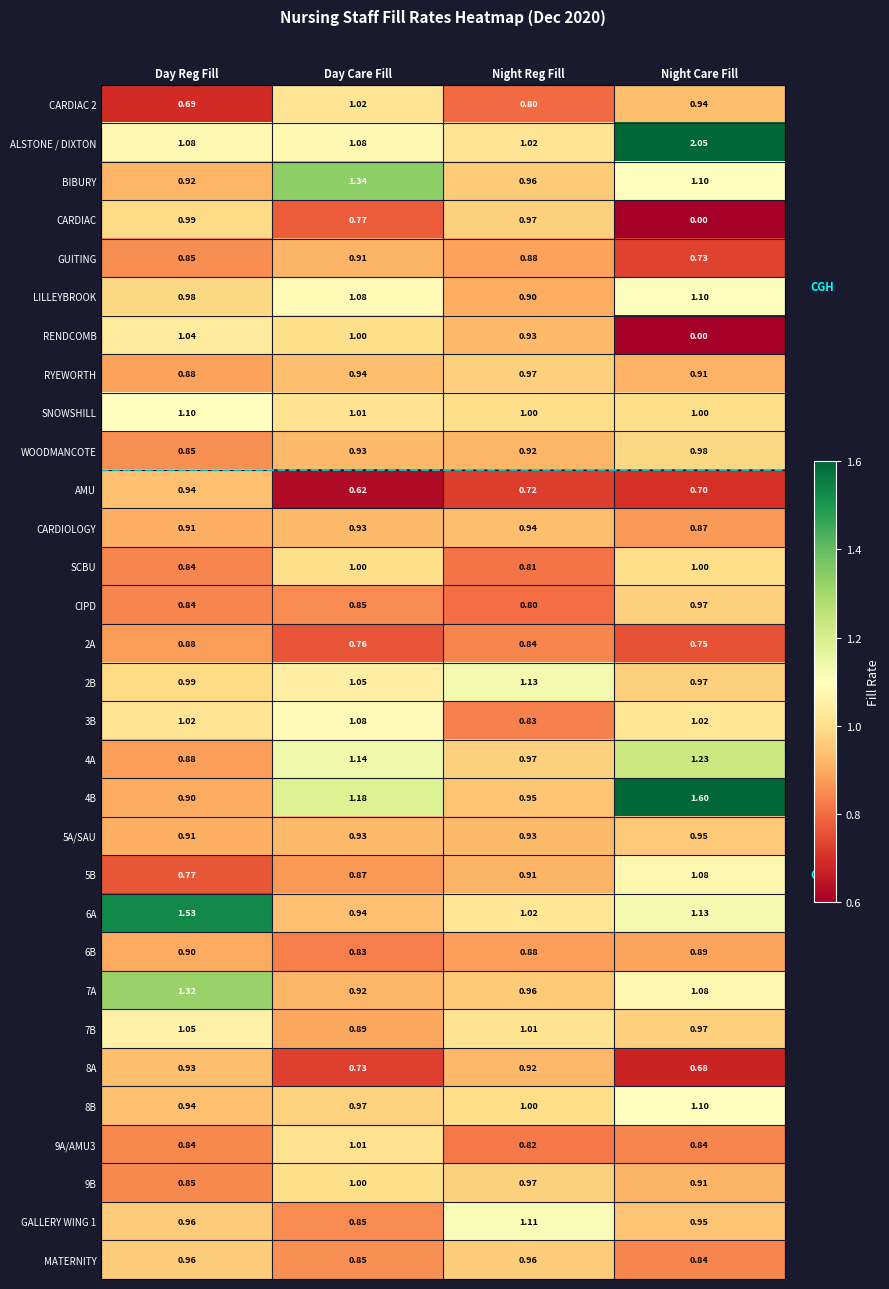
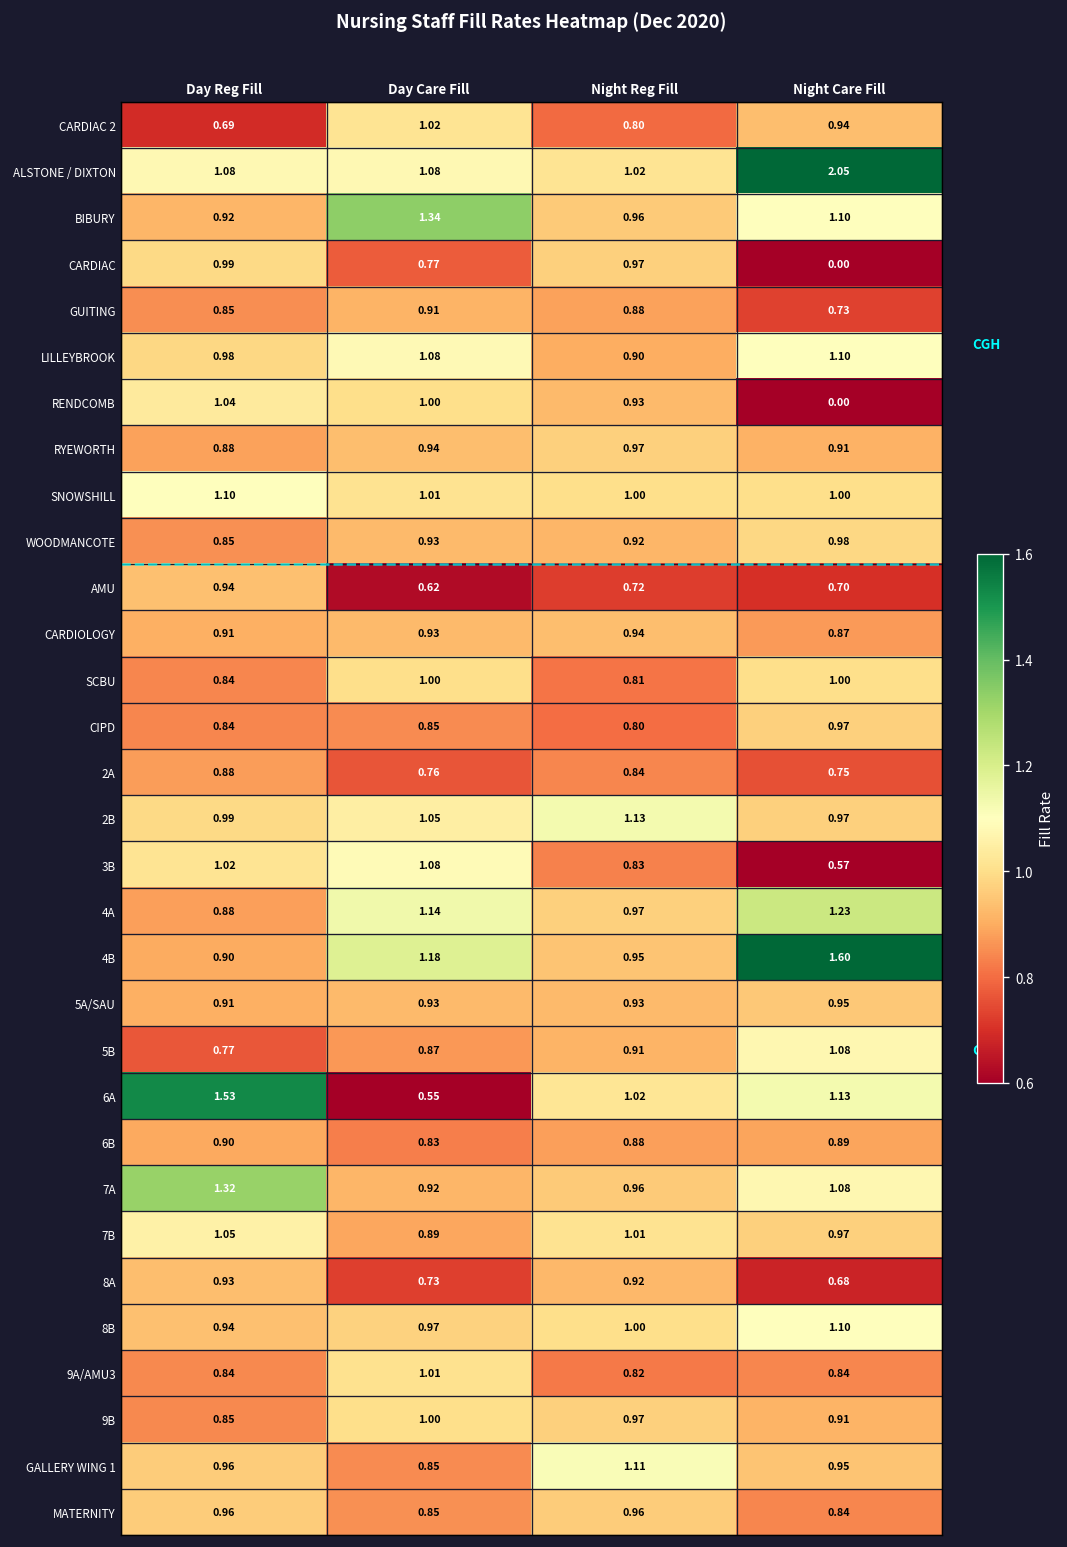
  {
    "CARDIAC 2": {
      "Day Reg Fill": 0.69,
      "Day Care Fill": 1.02,
      "Night Reg Fill": 0.80,
      "Night Care Fill": 0.94
    },
    "ALSTONE / DIXTON": {
      "Day Reg Fill": 1.08,
      "Day Care Fill": 1.08,
      "Night Reg Fill": 1.02,
      "Night Care Fill": 2.05
    },
    "BIBURY": {
      "Day Reg Fill": 0.92,
      "Day Care Fill": 1.34,
      "Night Reg Fill": 0.96,
      "Night Care Fill": 1.10
    },
    "CARDIAC": {
      "Day Reg Fill": 0.99,
      "Day Care Fill": 0.77,
      "Night Reg Fill": 0.97,
      "Night Care Fill": 0.00
    },
    "GUITING": {
      "Day Reg Fill": 0.85,
      "Day Care Fill": 0.91,
      "Night Reg Fill": 0.88,
      "Night Care Fill": 0.73
    },
    "LILLEYBROOK": {
      "Day Reg Fill": 0.98,
      "Day Care Fill": 1.08,
      "Night Reg Fill": 0.90,
      "Night Care Fill": 1.10
    },
    "RENDCOMB": {
      "Day Reg Fill": 1.04,
      "Day Care Fill": 1.00,
      "Night Reg Fill": 0.93,
      "Night Care Fill": 0.00
    },
    "RYEWORTH": {
      "Day Reg Fill": 0.88,
      "Day Care Fill": 0.94,
      "Night Reg Fill": 0.97,
      "Night Care Fill": 0.91
    },
    "SNOWSHILL": {
      "Day Reg Fill": 1.10,
      "Day Care Fill": 1.01,
      "Night Reg Fill": 1.00,
      "Night Care Fill": 1.00
    },
    "WOODMANCOTE": {
      "Day Reg Fill": 0.85,
      "Day Care Fill": 0.93,
      "Night Reg Fill": 0.92,
      "Night Care Fill": 0.98
    },
    "AMU": {
      "Day Reg Fill": 0.94,
      "Day Care Fill": 0.62,
      "Night Reg Fill": 0.72,
      "Night Care Fill": 0.70
    },
    "CARDIOLOGY": {
      "Day Reg Fill": 0.91,
      "Day Care Fill": 0.93,
      "Night Reg Fill": 0.94,
      "Night Care Fill": 0.87
    },
    "SCBU": {
      "Day Reg Fill": 0.84,
      "Day Care Fill": 1.00,
      "Night Reg Fill": 0.81,
      "Night Care Fill": 1.00
    },
    "CIPD": {
      "Day Reg Fill": 0.84,
      "Day Care Fill": 0.85,
      "Night Reg Fill": 0.80,
      "Night Care Fill": 0.97
    },
    "2A": {
      "Day Reg Fill": 0.88,
      "Day Care Fill": 0.76,
      "Night Reg Fill": 0.84,
      "Night Care Fill": 0.75
    },
    "2B": {
      "Day Reg Fill": 0.99,
      "Day Care Fill": 1.05,
      "Night Reg Fill": 1.13,
      "Night Care Fill": 0.97
    },
    "3B": {
      "Day Reg Fill": 1.02,
      "Day Care Fill": 1.08,
      "Night Reg Fill": 0.83,
-     "Night Care Fill": 1.02
+     "Night Care Fill": 0.57
    },
    "4A": {
      "Day Reg Fill": 0.88,
      "Day Care Fill": 1.14,
      "Night Reg Fill": 0.97,
      "Night Care Fill": 1.23
    },
    "4B": {
      "Day Reg Fill": 0.90,
      "Day Care Fill": 1.18,
      "Night Reg Fill": 0.95,
      "Night Care Fill": 1.60
    },
    "5A/SAU": {
      "Day Reg Fill": 0.91,
      "Day Care Fill": 0.93,
      "Night Reg Fill": 0.93,
      "Night Care Fill": 0.95
    },
    "5B": {
      "Day Reg Fill": 0.77,
      "Day Care Fill": 0.87,
      "Night Reg Fill": 0.91,
      "Night Care Fill": 1.08
    },
    "6A": {
      "Day Reg Fill": 1.53,
-     "Day Care Fill": 0.94,
+     "Day Care Fill": 0.55,
      "Night Reg Fill": 1.02,
      "Night Care Fill": 1.13
    },
    "6B": {
      "Day Reg Fill": 0.90,
      "Day Care Fill": 0.83,
      "Night Reg Fill": 0.88,
      "Night Care Fill": 0.89
    },
    "7A": {
      "Day Reg Fill": 1.32,
      "Day Care Fill": 0.92,
      "Night Reg Fill": 0.96,
      "Night Care Fill": 1.08
    },
    "7B": {
      "Day Reg Fill": 1.05,
      "Day Care Fill": 0.89,
      "Night Reg Fill": 1.01,
      "Night Care Fill": 0.97
    },
    "8A": {
      "Day Reg Fill": 0.93,
      "Day Care Fill": 0.73,
      "Night Reg Fill": 0.92,
      "Night Care Fill": 0.68
    },
    "8B": {
      "Day Reg Fill": 0.94,
      "Day Care Fill": 0.97,
      "Night Reg Fill": 1.00,
      "Night Care Fill": 1.10
    },
    "9A/AMU3": {
      "Day Reg Fill": 0.84,
      "Day Care Fill": 1.01,
      "Night Reg Fill": 0.82,
      "Night Care Fill": 0.84
    },
    "9B": {
      "Day Reg Fill": 0.85,
      "Day Care Fill": 1.00,
      "Night Reg Fill": 0.97,
      "Night Care Fill": 0.91
    },
    "GALLERY WING 1": {
      "Day Reg Fill": 0.96,
      "Day Care Fill": 0.85,
      "Night Reg Fill": 1.11,
      "Night Care Fill": 0.95
    },
    "MATERNITY": {
      "Day Reg Fill": 0.96,
      "Day Care Fill": 0.85,
      "Night Reg Fill": 0.96,
      "Night Care Fill": 0.84
    }
  }
